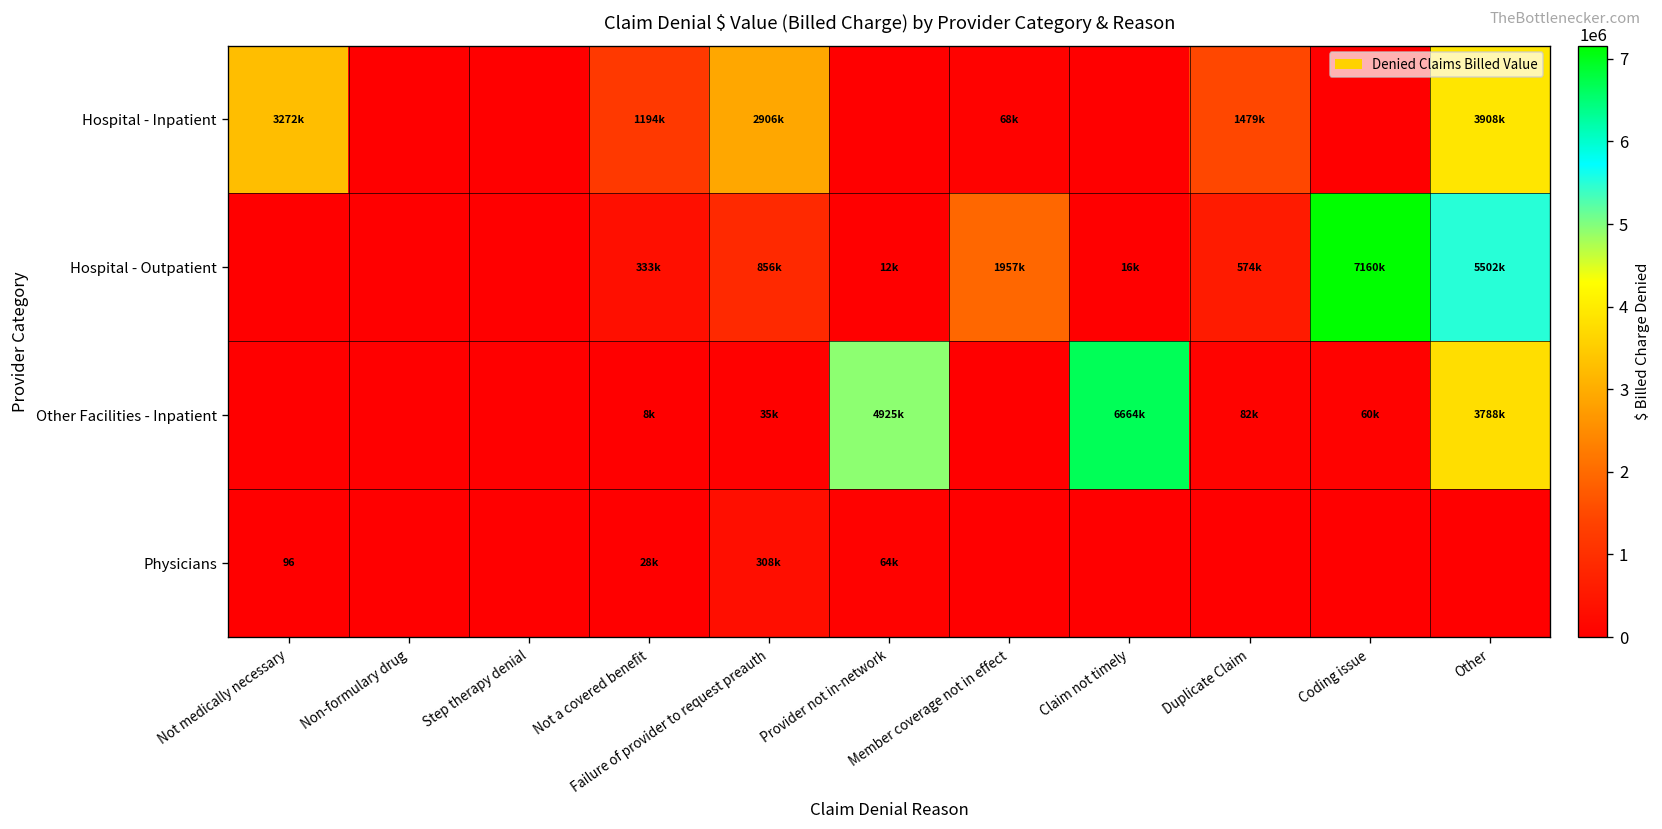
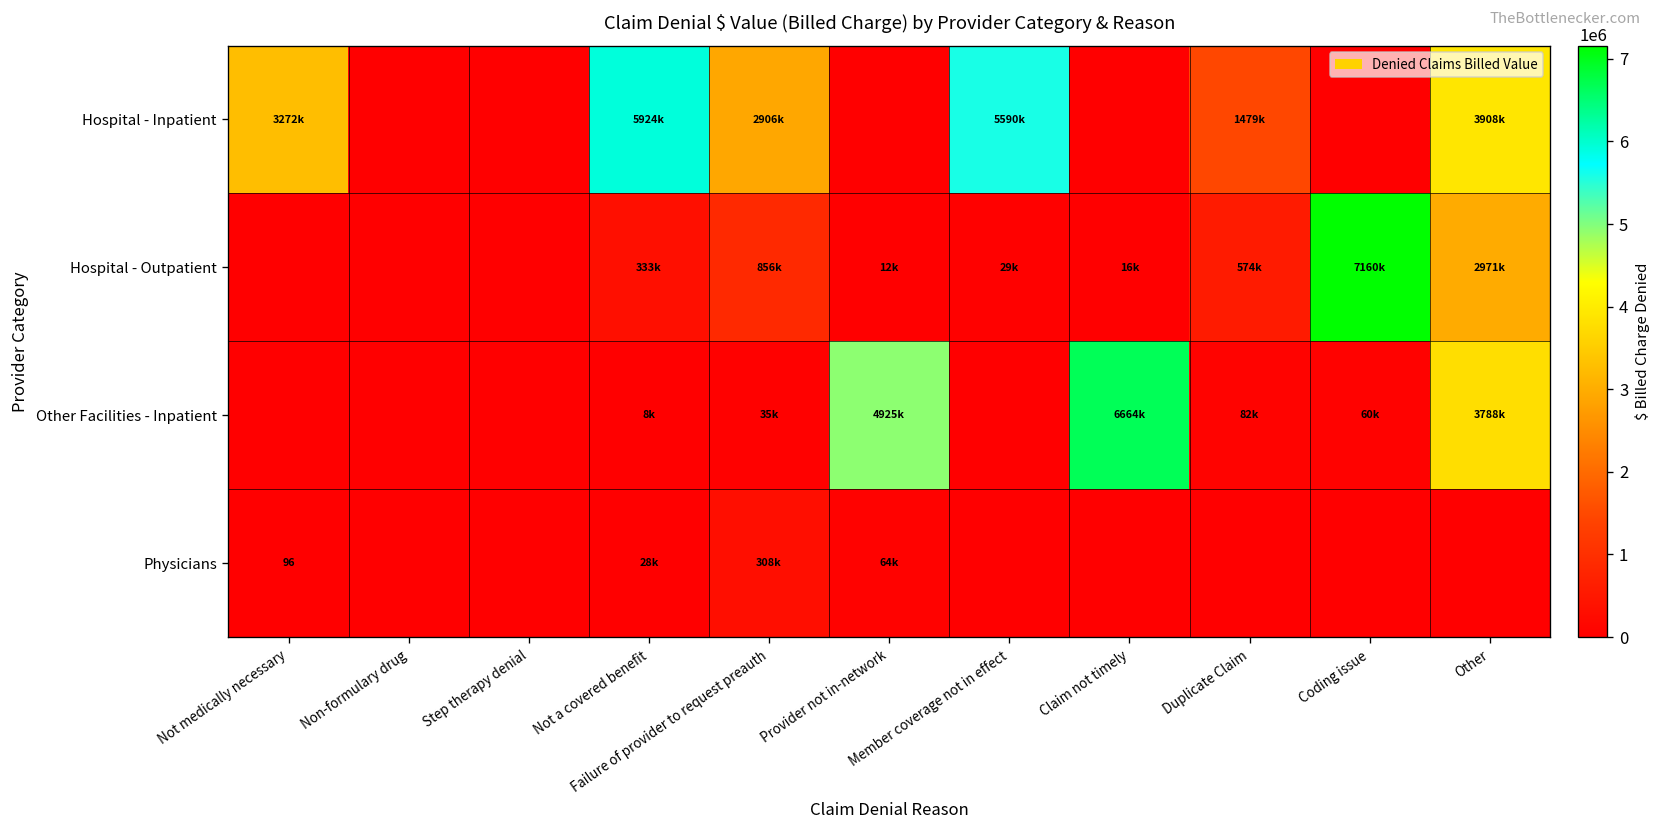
  {
    "Hospital - Inpatient": {
      "Not medically necessary": "3272k",
-     "Not a covered benefit": "1194k",
+     "Not a covered benefit": "5924k",
      "Failure of provider to request preauth": "2906k",
-     "Member coverage not in effect": "68k",
+     "Member coverage not in effect": "5590k",
      "Duplicate Claim": "1479k",
      "Other": "3908k"
    },
    "Hospital - Outpatient": {
      "Not a covered benefit": "333k",
      "Failure of provider to request preauth": "856k",
      "Provider not in-network": "12k",
-     "Member coverage not in effect": "1957k",
+     "Member coverage not in effect": "29k",
      "Claim not timely": "16k",
      "Duplicate Claim": "574k",
      "Coding issue": "7160k",
-     "Other": "5502k"
+     "Other": "2971k"
    },
    "Other Facilities - Inpatient": {
      "Not a covered benefit": "8k",
      "Failure of provider to request preauth": "35k",
      "Provider not in-network": "4925k",
      "Claim not timely": "6664k",
      "Duplicate Claim": "82k",
      "Coding issue": "60k",
      "Other": "3788k"
    },
    "Physicians": {
      "Not medically necessary": "96",
      "Not a covered benefit": "28k",
      "Failure of provider to request preauth": "308k",
      "Provider not in-network": "64k"
    }
  }
